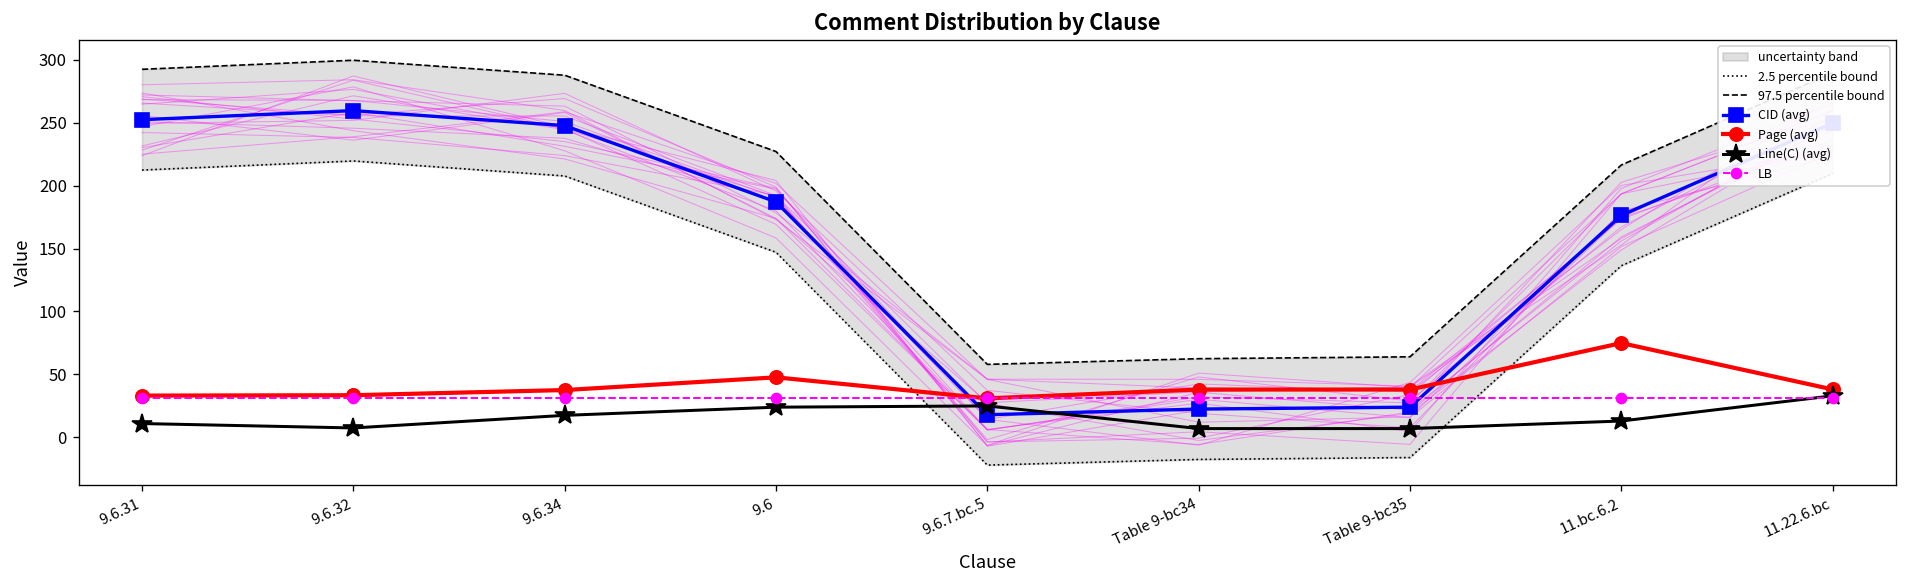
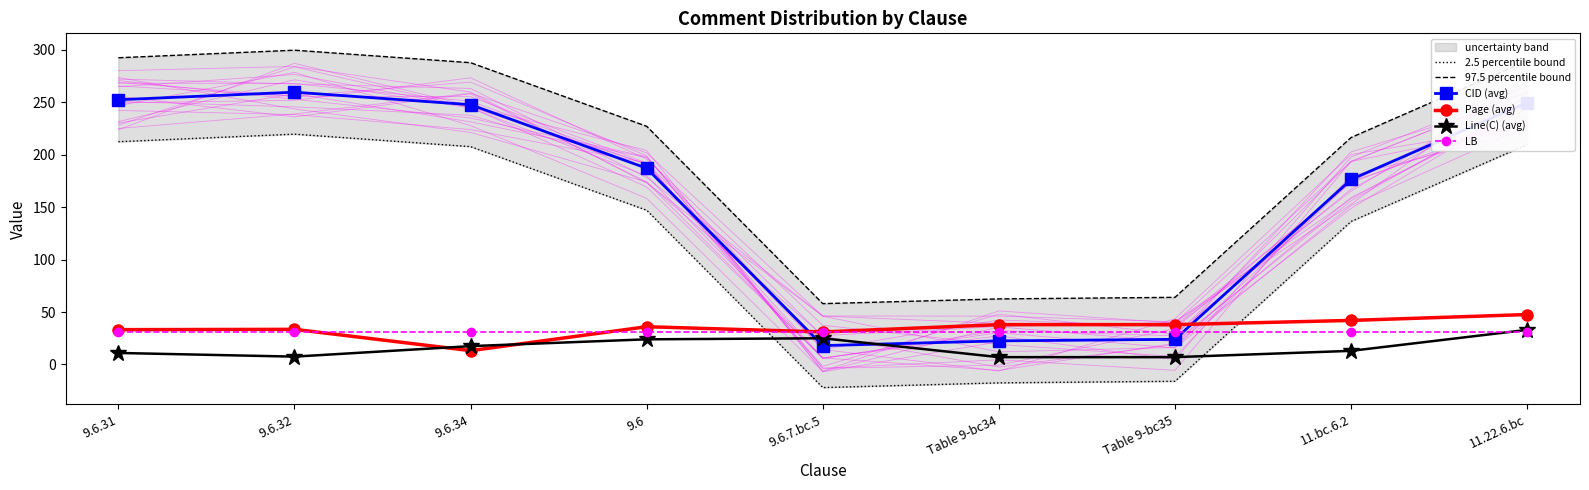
  {
    "uncertainty band": {
      "9.6.31": 292,
      "9.6.32": 300,
      "9.6.34": 288,
      "9.6": 227,
      "9.6.7.bc.5": 58,
      "Table 9-bc34": 63,
      "Table 9-bc35": 64,
      "11.bc.6.2": 216
    },
    "CID (avg)": {
      "9.6.7.bc.5": 18
    },
    "Page (avg)": {
      "9.6.32": 34,
-     "9.6.34": 38,
-     "9.6": 48,
-     "11.bc.6.2": 75,
-     "11.22.6.bc": 38
+     "9.6.34": 13,
+     "9.6": 36,
+     "11.bc.6.2": 42,
+     "11.22.6.bc": 48
    }
  }
